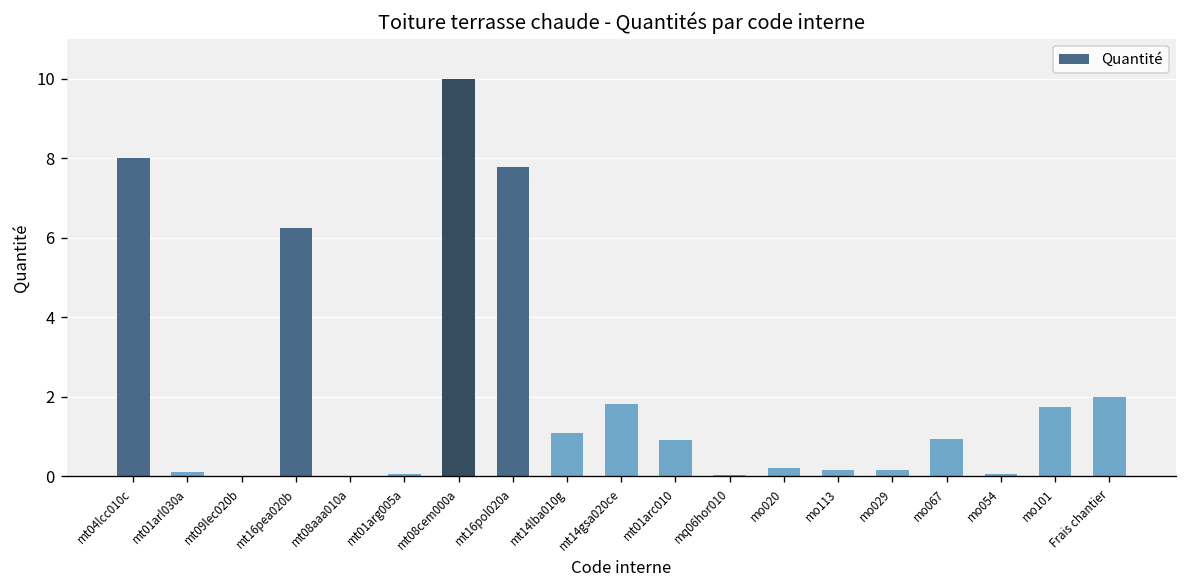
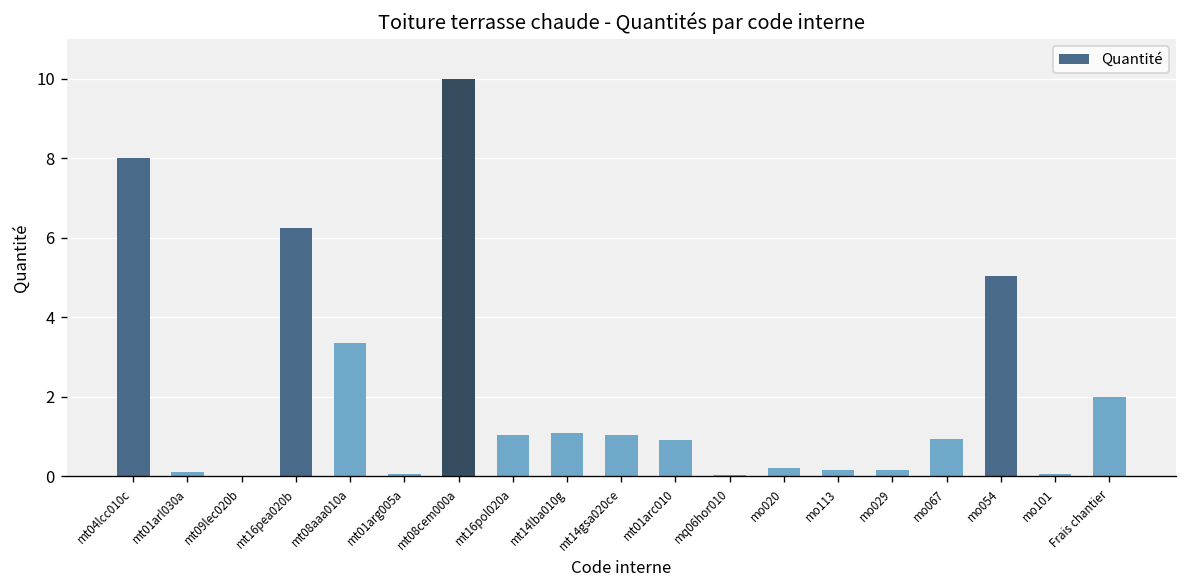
  {
    "mt04lcc010c": 8.0,
    "mt01arl030a": 0.1,
    "mt16pea020b": 6.3,
-   "mt08aaa010a": 0.0,
+   "mt08aaa010a": 3.4,
    "mt08cem000a": 10.0,
-   "mt16pol020a": 7.8,
+   "mt16pol020a": 1.1,
    "mt14lba010g": 1.1,
-   "mt14gsa020ce": 1.8,
+   "mt14gsa020ce": 1.1,
    "mt01arc010": 0.9,
    "mo020": 0.2,
    "mo113": 0.2,
    "mo029": 0.2,
    "mo067": 0.9,
-   "mo054": 0.1,
-   "mo101": 1.7,
+   "mo054": 5.1,
+   "mo101": 0.1,
    "Frais chantier": 2.0
  }
